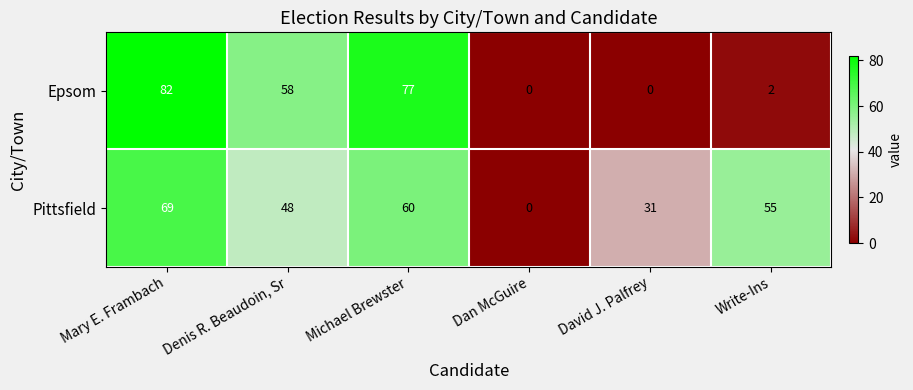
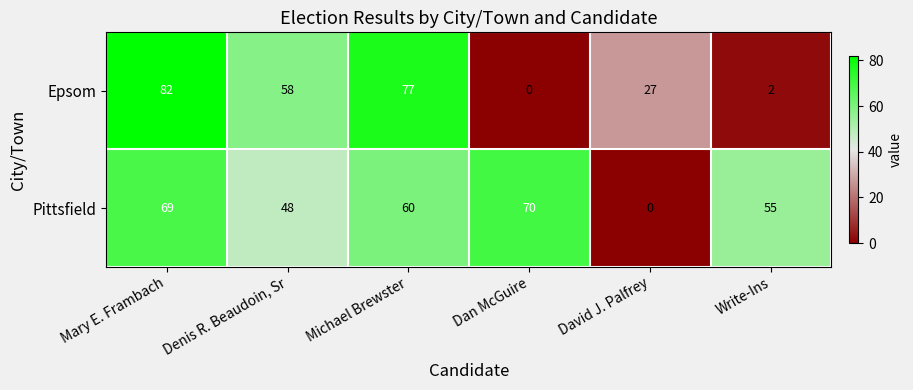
  {
    "Epsom": {
      "Mary E. Frambach": 82,
      "Denis R. Beaudoin, Sr": 58,
      "Michael Brewster": 77,
      "Dan McGuire": 0,
-     "David J. Palfrey": 0,
+     "David J. Palfrey": 27,
      "Write-Ins": 2
    },
    "Pittsfield": {
      "Mary E. Frambach": 69,
      "Denis R. Beaudoin, Sr": 48,
      "Michael Brewster": 60,
-     "Dan McGuire": 0,
-     "David J. Palfrey": 31,
+     "Dan McGuire": 70,
+     "David J. Palfrey": 0,
      "Write-Ins": 55
    }
  }
